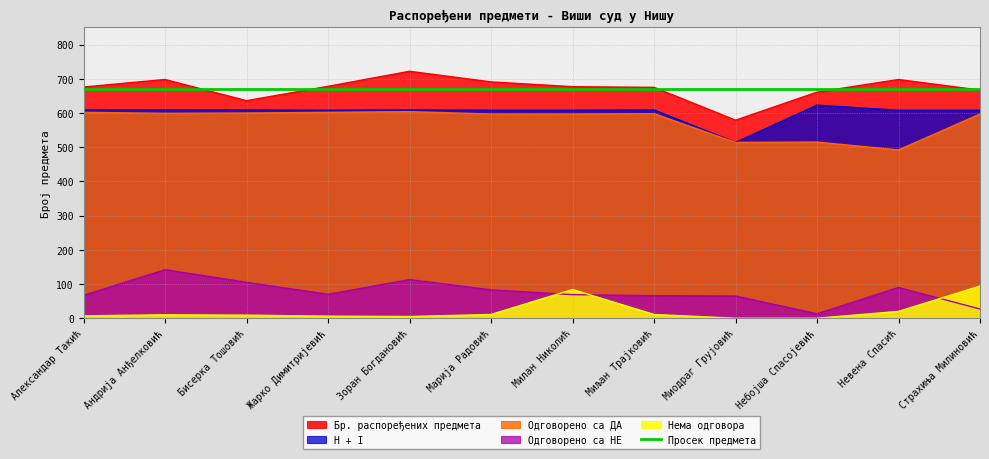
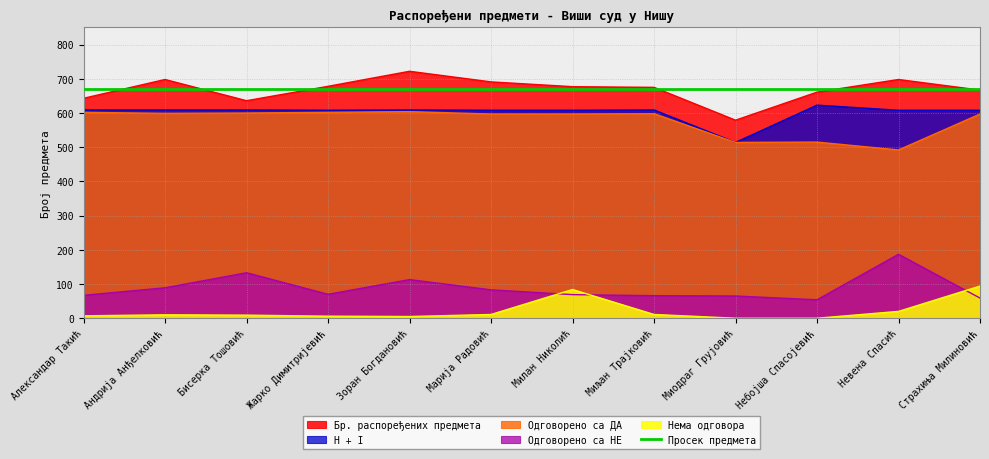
  {
    "Бр. распоређених предмета": {
-     "Александар Такић": 680,
+     "Александар Такић": 640,
      "Андрија Анђелковић": 700,
      "Бисерка Тошовић": 640,
      "Жарко Димитријевић": 680,
      "Зоран Богдановић": 720,
      "Марија Радовић": 690,
      "Милан Николић": 680,
      "Миљан Трајковић": 680,
      "Миодраг Грујовић": 580,
      "Небојша Спасојевић": 660,
      "Невена Спасић": 700,
      "Страхиња Милиновић": 670
    },
    "H + I": {
      "Андрија Анђелковић": 610,
      "Бисерка Тошовић": 610,
      "Марија Радовић": 610,
      "Милан Николић": 610,
      "Миљан Трајковић": 610,
      "Небојша Спасојевић": 620,
      "Невена Спасић": 610,
      "Страхиња Милиновић": 610
    },
    "Одговорено са ДА": {
      "Андрија Анђелковић": 600,
      "Бисерка Тошовић": 600,
      "Марија Радовић": 600,
      "Милан Николић": 600,
      "Миљан Трајковић": 600,
      "Небојша Спасојевић": 520,
      "Невена Спасић": 490,
      "Страхиња Милиновић": 600
    },
    "Одговорено са НЕ": {
      "Александар Такић": 70,
-     "Андрија Анђелковић": 140,
-     "Бисерка Тошовић": 110,
+     "Андрија Анђелковић": 90,
+     "Бисерка Тошовић": 130,
      "Жарко Димитријевић": 70,
      "Зоран Богдановић": 110,
      "Марија Радовић": 80,
      "Милан Николић": 70,
      "Миљан Трајковић": 70,
      "Миодраг Грујовић": 70,
-     "Небојша Спасојевић": 10,
-     "Невена Спасић": 90,
-     "Страхиња Милиновић": 30
+     "Небојша Спасојевић": 50,
+     "Невена Спасић": 190,
+     "Страхиња Милиновић": 60
    },
    "Нема одговора": {
      "Александар Такић": 10,
      "Андрија Анђелковић": 10,
      "Бисерка Тошовић": 10,
      "Жарко Димитријевић": 10,
      "Зоран Богдановић": 10,
      "Марија Радовић": 10,
      "Милан Николић": 80,
      "Миљан Трајковић": 10,
      "Миодраг Грујовић": 0,
      "Небојша Спасојевић": 0,
      "Невена Спасић": 20,
      "Страхиња Милиновић": 90
    }
  }
